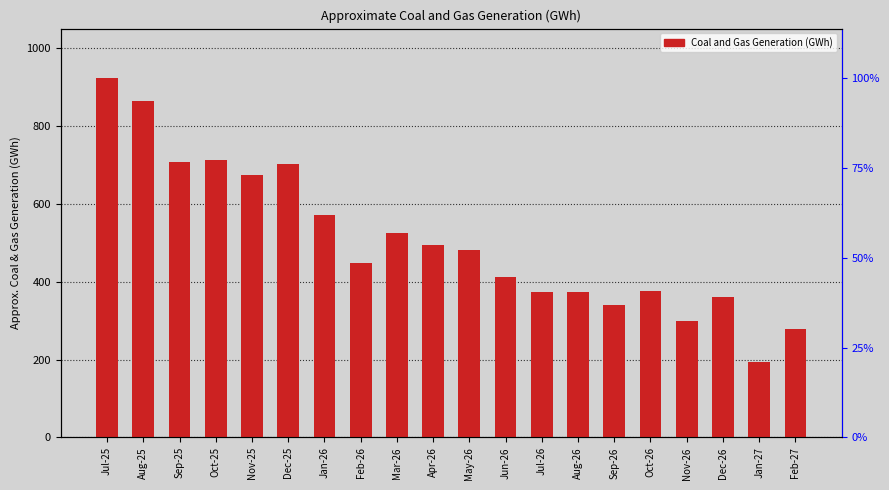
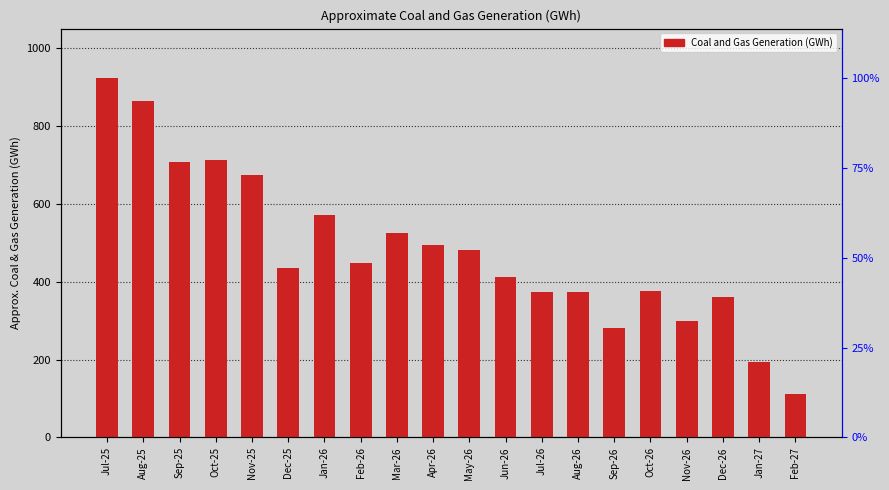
  {
    "Jul-25": 920,
    "Aug-25": 860,
    "Sep-25": 710,
    "Oct-25": 710,
    "Nov-25": 670,
-   "Dec-25": 700,
+   "Dec-25": 430,
    "Jan-26": 570,
    "Feb-26": 450,
    "Mar-26": 530,
    "Apr-26": 500,
    "May-26": 480,
    "Jun-26": 410,
    "Jul-26": 370,
    "Aug-26": 370,
-   "Sep-26": 340,
+   "Sep-26": 280,
    "Oct-26": 380,
    "Nov-26": 300,
    "Dec-26": 360,
    "Jan-27": 190,
-   "Feb-27": 280
+   "Feb-27": 110
  }
